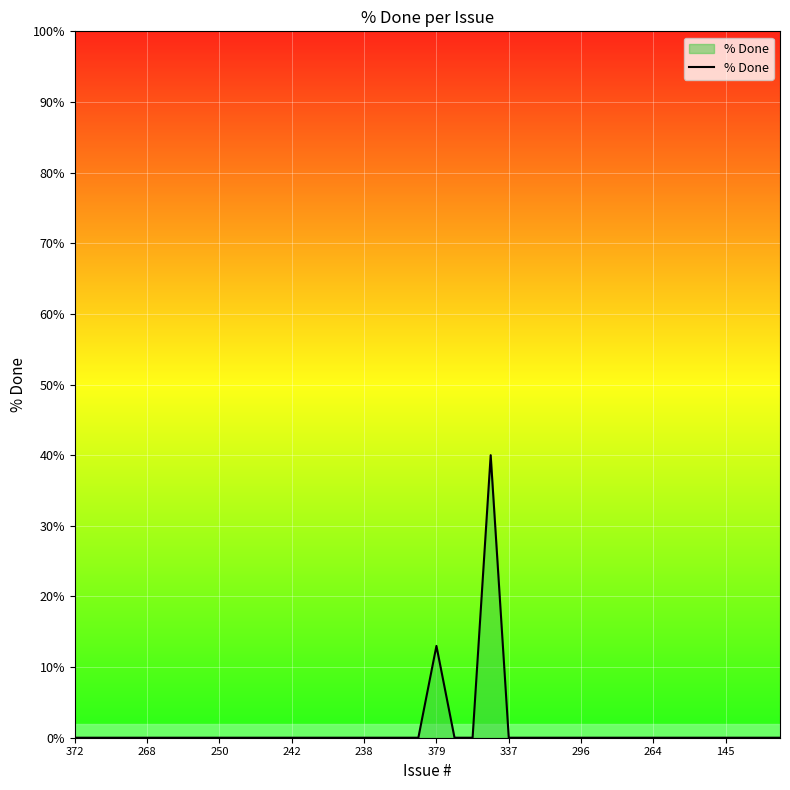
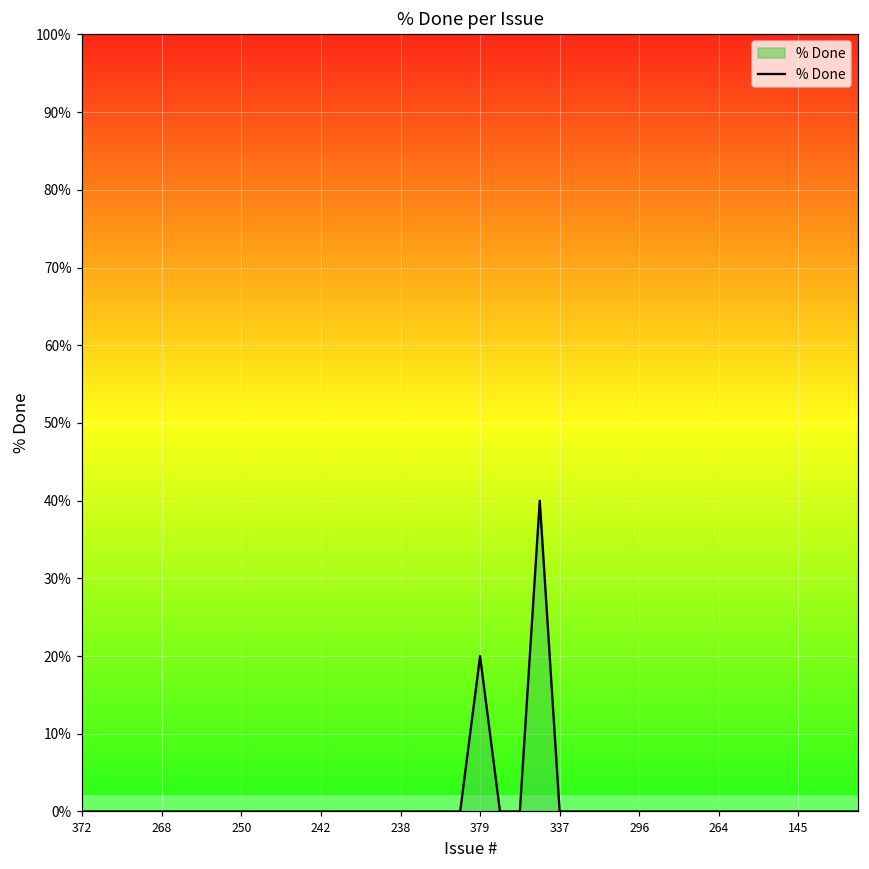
  {
-   "379": "13%"
+   "379": "20%"
  }
